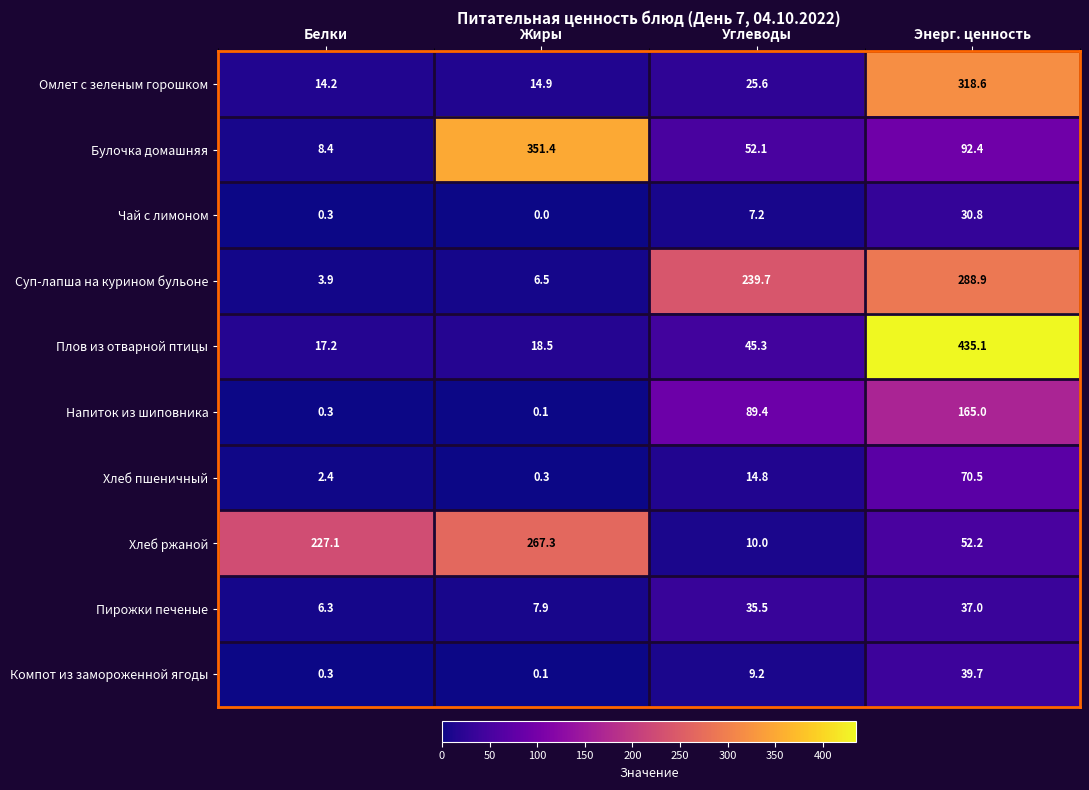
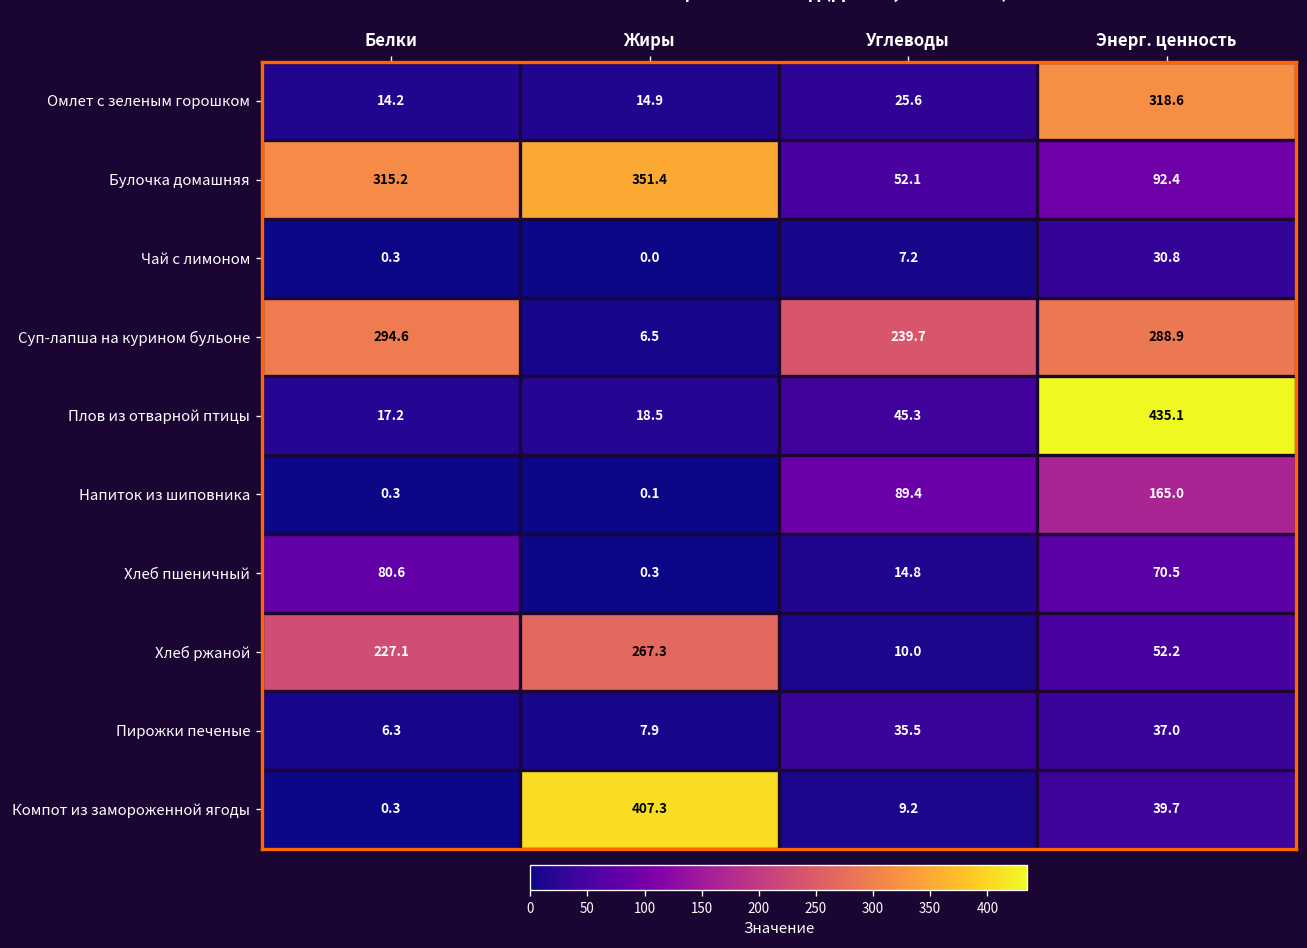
  {
    "Омлет с зеленым горошком": {
      "Белки": 14.2,
      "Жиры": 14.9,
      "Углеводы": 25.6,
      "Энерг. ценность": 318.6
    },
    "Булочка домашняя": {
-     "Белки": 8.4,
+     "Белки": 315.2,
      "Жиры": 351.4,
      "Углеводы": 52.1,
      "Энерг. ценность": 92.4
    },
    "Чай с лимоном": {
      "Белки": 0.3,
      "Жиры": 0.0,
      "Углеводы": 7.2,
      "Энерг. ценность": 30.8
    },
    "Суп-лапша на курином бульоне": {
-     "Белки": 3.9,
+     "Белки": 294.6,
      "Жиры": 6.5,
      "Углеводы": 239.7,
      "Энерг. ценность": 288.9
    },
    "Плов из отварной птицы": {
      "Белки": 17.2,
      "Жиры": 18.5,
      "Углеводы": 45.3,
      "Энерг. ценность": 435.1
    },
    "Напиток из шиповника": {
      "Белки": 0.3,
      "Жиры": 0.1,
      "Углеводы": 89.4,
      "Энерг. ценность": 165.0
    },
    "Хлеб пшеничный": {
-     "Белки": 2.4,
+     "Белки": 80.6,
      "Жиры": 0.3,
      "Углеводы": 14.8,
      "Энерг. ценность": 70.5
    },
    "Хлеб ржаной": {
      "Белки": 227.1,
      "Жиры": 267.3,
      "Углеводы": 10.0,
      "Энерг. ценность": 52.2
    },
    "Пирожки печеные": {
      "Белки": 6.3,
      "Жиры": 7.9,
      "Углеводы": 35.5,
      "Энерг. ценность": 37.0
    },
    "Компот из замороженной ягоды": {
      "Белки": 0.3,
-     "Жиры": 0.1,
+     "Жиры": 407.3,
      "Углеводы": 9.2,
      "Энерг. ценность": 39.7
    }
  }
